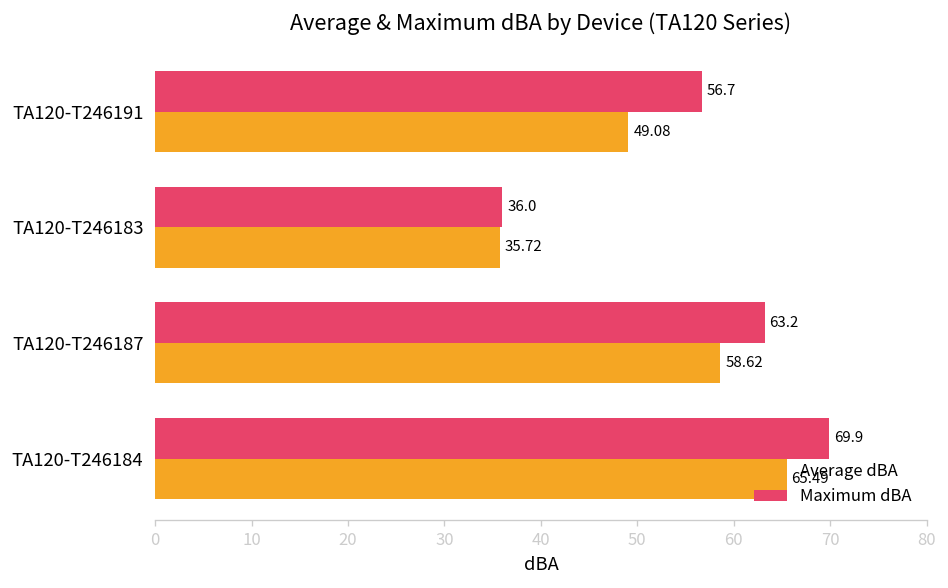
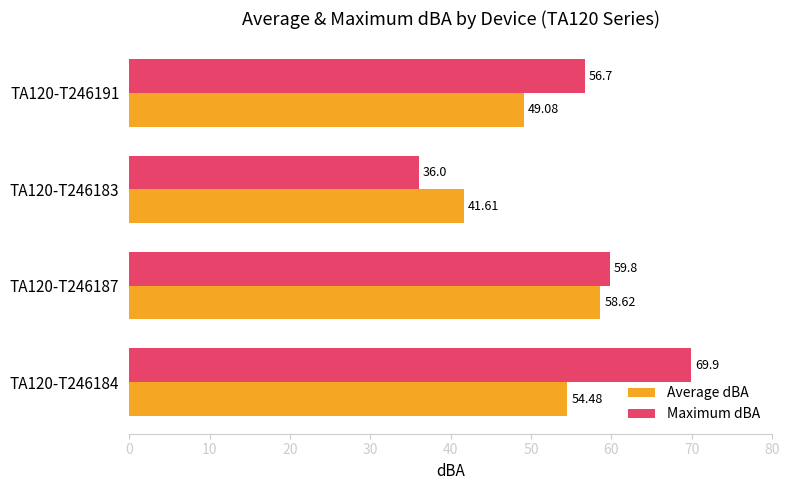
  {
    "Average dBA": {
      "TA120-T246191": 49.08,
-     "TA120-T246183": 35.72,
+     "TA120-T246183": 41.61,
      "TA120-T246187": 58.62,
-     "TA120-T246184": 65.49
+     "TA120-T246184": 54.48
    },
    "Maximum dBA": {
      "TA120-T246191": 56.7,
      "TA120-T246183": 36.0,
-     "TA120-T246187": 63.2,
+     "TA120-T246187": 59.8,
      "TA120-T246184": 69.9
    }
  }
